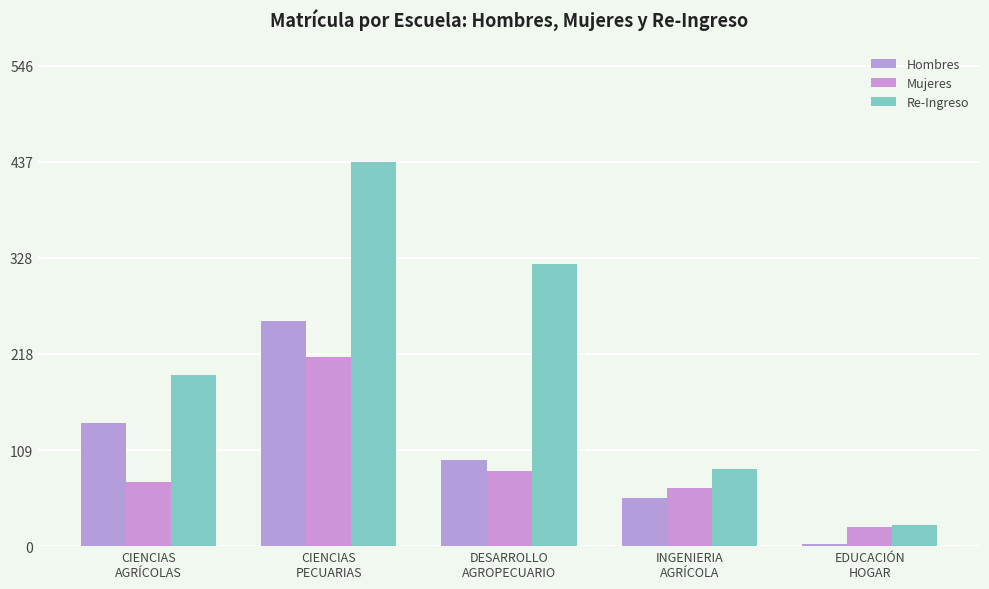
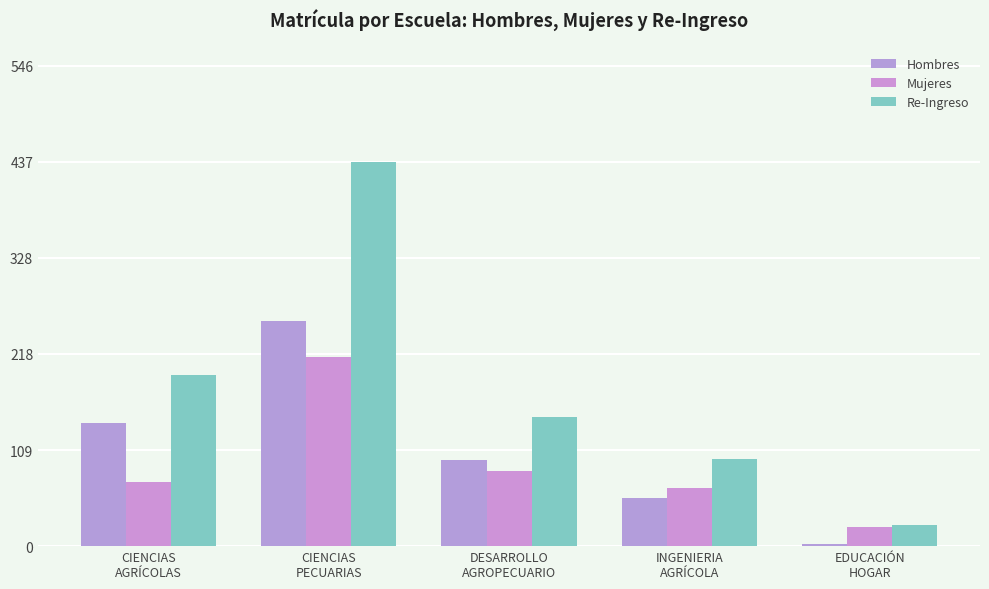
  {
    "Re-Ingreso": {
      "CIENCIAS AGRÍCOLAS": 200,
      "CIENCIAS PECUARIAS": 440,
-     "DESARROLLO AGROPECUARIO": 320,
-     "INGENIERIA AGRÍCOLA": 90,
+     "DESARROLLO AGROPECUARIO": 150,
+     "INGENIERIA AGRÍCOLA": 100,
      "EDUCACIÓN HOGAR": 20
    }
  }
